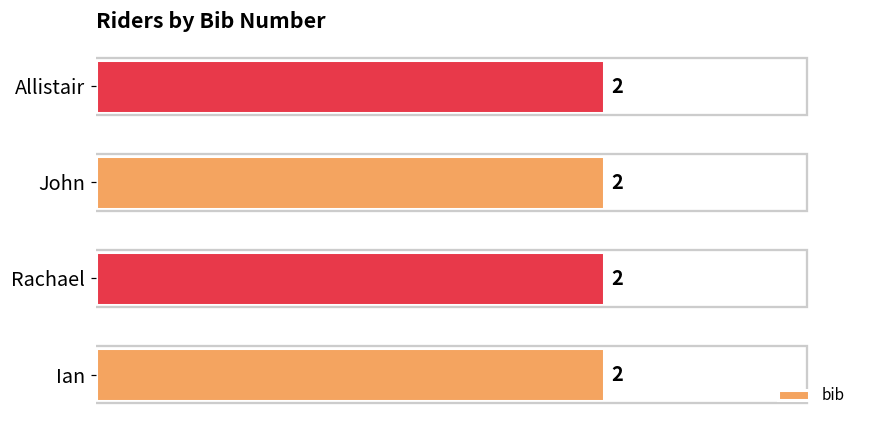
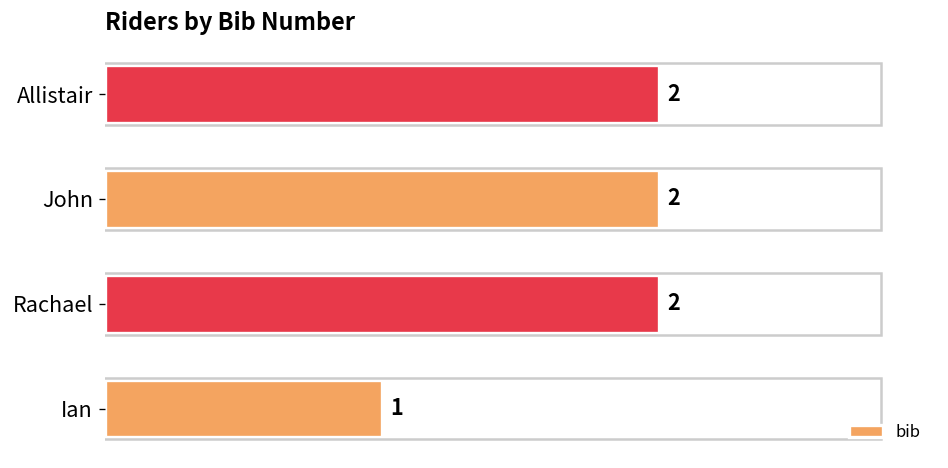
  {
    "Allistair": 2,
    "John": 2,
    "Rachael": 2,
-   "Ian": 2
+   "Ian": 1
  }
